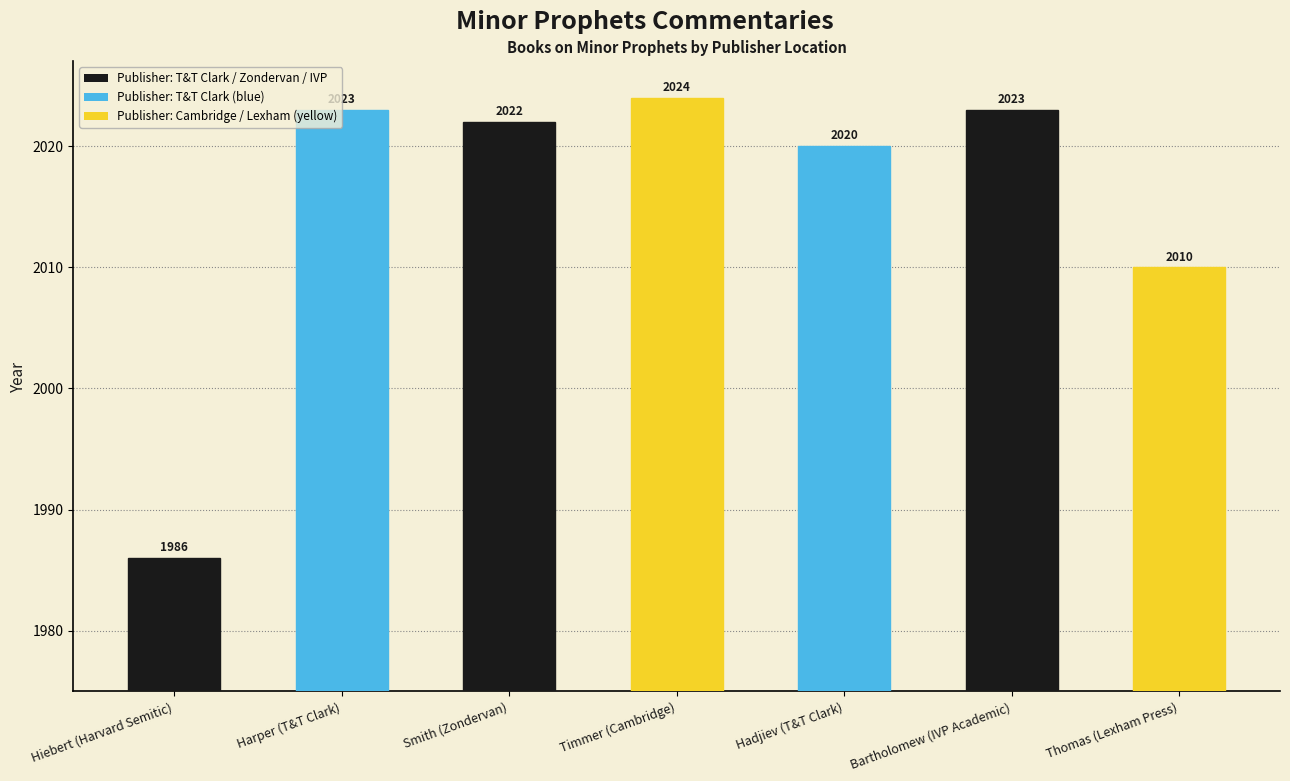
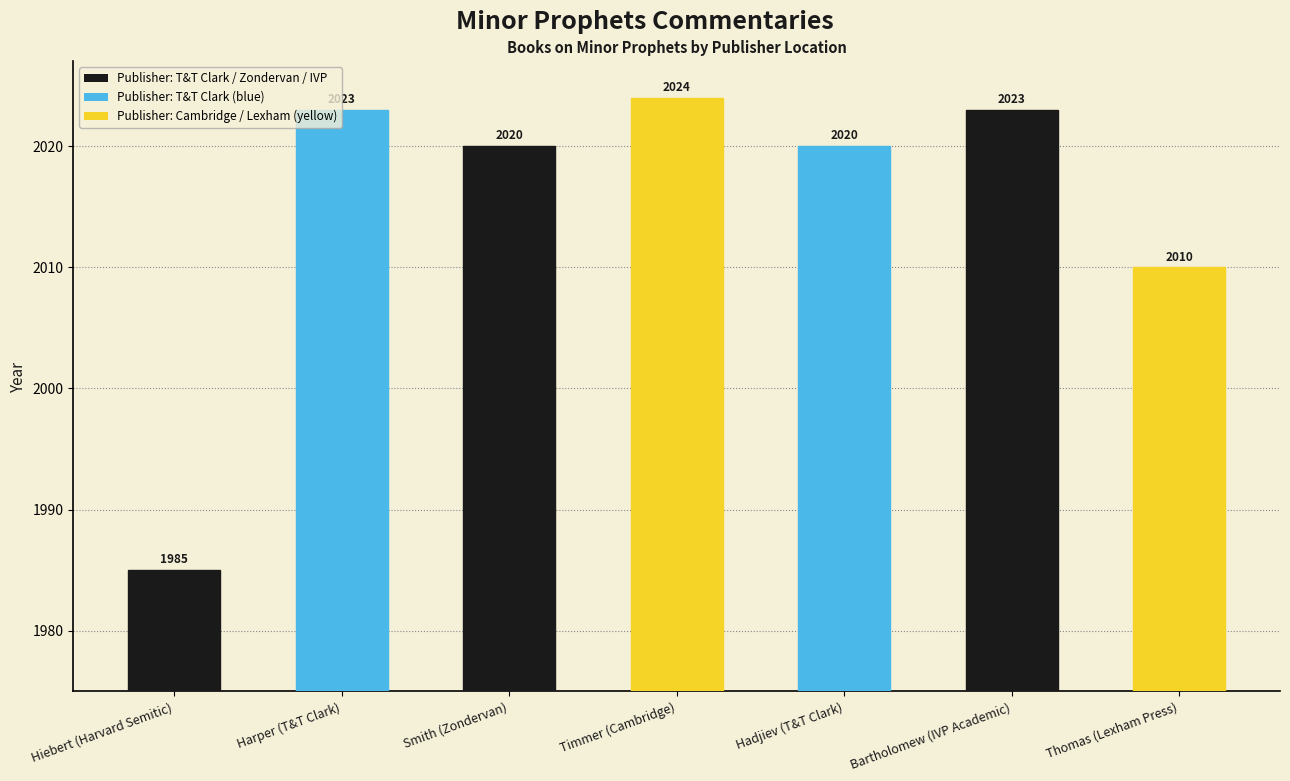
  {
-   "Hiebert (Harvard Semitic)": 1986,
-   "Smith (Zondervan)": 2022,
+   "Hiebert (Harvard Semitic)": 1985,
+   "Smith (Zondervan)": 2020,
    "Timmer (Cambridge)": 2024,
    "Hadjiev (T&T Clark)": 2020,
    "Bartholomew (IVP Academic)": 2023,
    "Thomas (Lexham Press)": 2010
  }
